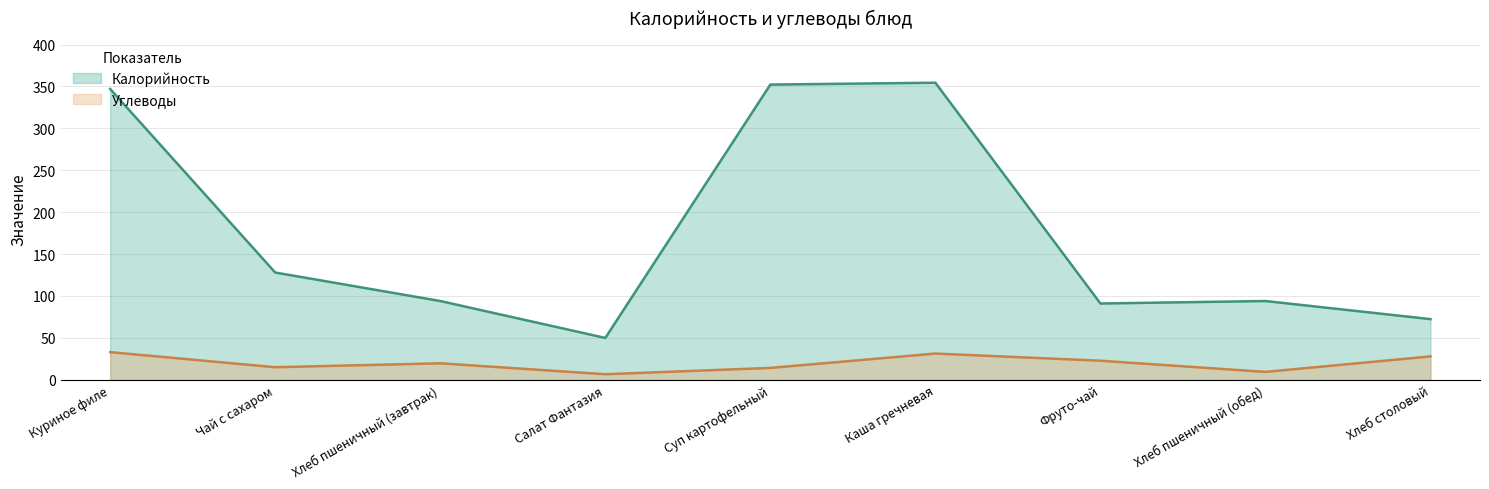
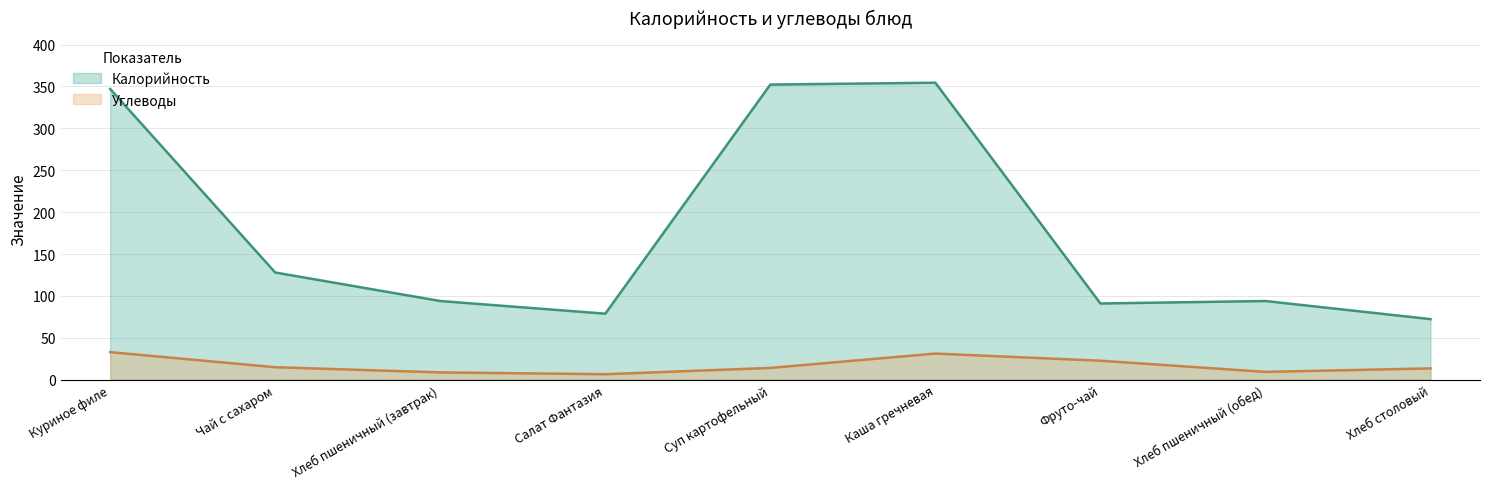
  {
    "Калорийность": {
      "Куриное филе": 350,
      "Чай с сахаром": 130,
      "Хлеб пшеничный (завтрак)": 90,
-     "Салат Фантазия": 50,
+     "Салат Фантазия": 80,
      "Суп картофельный": 350,
      "Каша гречневая": 350,
      "Фруто-чай": 90,
      "Хлеб пшеничный (обед)": 90,
      "Хлеб столовый": 70
    },
    "Углеводы": {
      "Куриное филе": 30,
      "Чай с сахаром": 20,
-     "Хлеб пшеничный (завтрак)": 20,
+     "Хлеб пшеничный (завтрак)": 10,
      "Салат Фантазия": 10,
      "Суп картофельный": 10,
      "Каша гречневая": 30,
      "Фруто-чай": 20,
      "Хлеб пшеничный (обед)": 10,
-     "Хлеб столовый": 30
+     "Хлеб столовый": 10
    }
  }
